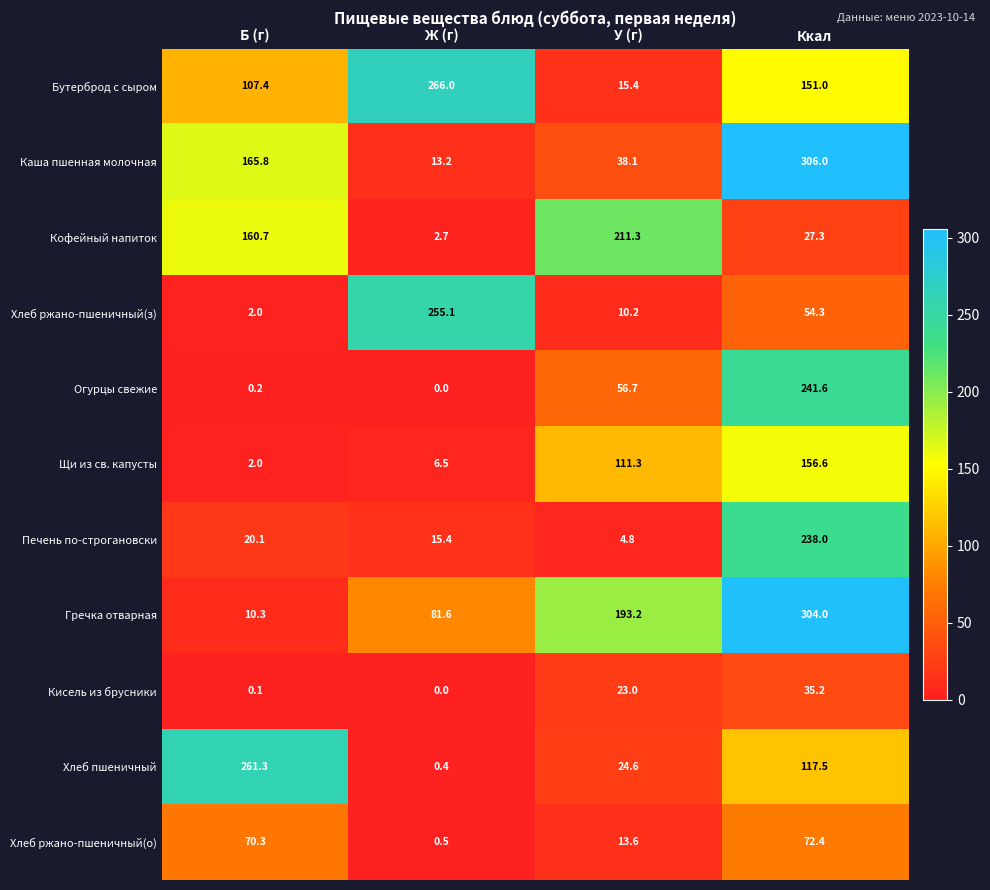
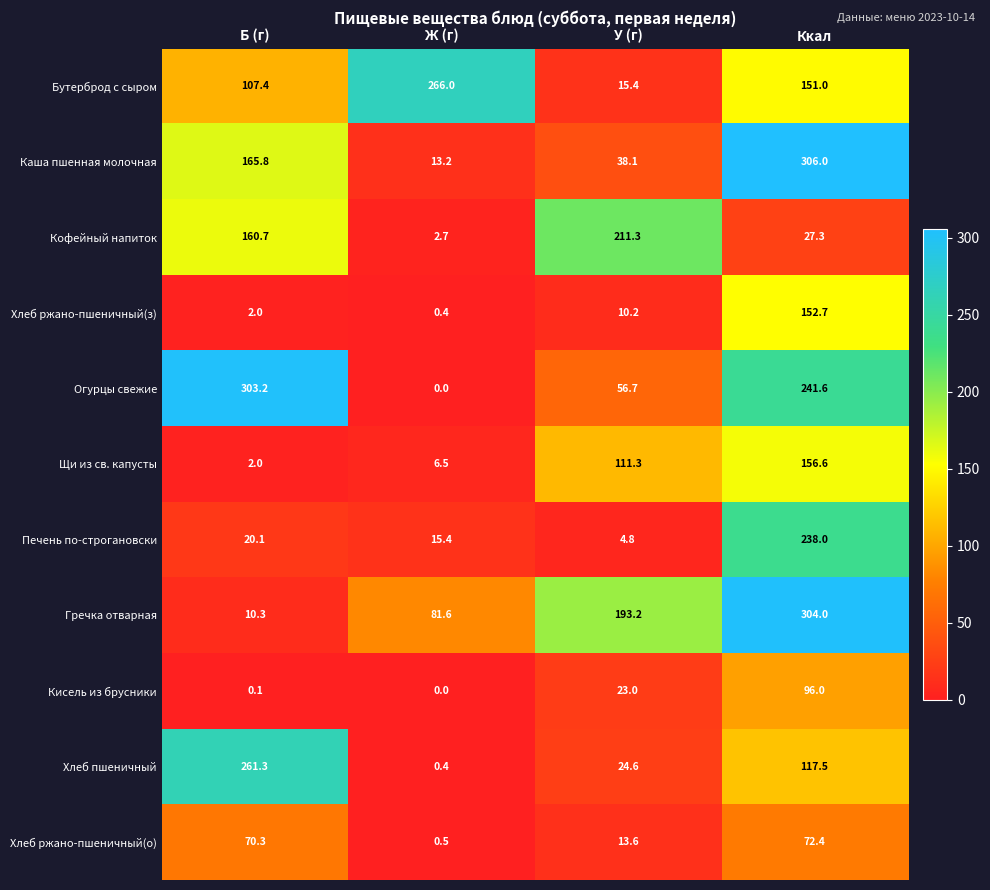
  {
    "Бутерброд с сыром": {
      "Б (г)": 107.4,
      "Ж (г)": 266.0,
      "У (г)": 15.4,
      "Ккал": 151.0
    },
    "Каша пшенная молочная": {
      "Б (г)": 165.8,
      "Ж (г)": 13.2,
      "У (г)": 38.1,
      "Ккал": 306.0
    },
    "Кофейный напиток": {
      "Б (г)": 160.7,
      "Ж (г)": 2.7,
      "У (г)": 211.3,
      "Ккал": 27.3
    },
    "Хлеб ржано-пшеничный(з)": {
      "Б (г)": 2.0,
-     "Ж (г)": 255.1,
+     "Ж (г)": 0.4,
      "У (г)": 10.2,
-     "Ккал": 54.3
+     "Ккал": 152.7
    },
    "Огурцы свежие": {
-     "Б (г)": 0.2,
+     "Б (г)": 303.2,
      "Ж (г)": 0.0,
      "У (г)": 56.7,
      "Ккал": 241.6
    },
    "Щи из св. капусты": {
      "Б (г)": 2.0,
      "Ж (г)": 6.5,
      "У (г)": 111.3,
      "Ккал": 156.6
    },
    "Печень по-строгановски": {
      "Б (г)": 20.1,
      "Ж (г)": 15.4,
      "У (г)": 4.8,
      "Ккал": 238.0
    },
    "Гречка отварная": {
      "Б (г)": 10.3,
      "Ж (г)": 81.6,
      "У (г)": 193.2,
      "Ккал": 304.0
    },
    "Кисель из брусники": {
      "Б (г)": 0.1,
      "Ж (г)": 0.0,
      "У (г)": 23.0,
-     "Ккал": 35.2
+     "Ккал": 96.0
    },
    "Хлеб пшеничный": {
      "Б (г)": 261.3,
      "Ж (г)": 0.4,
      "У (г)": 24.6,
      "Ккал": 117.5
    },
    "Хлеб ржано-пшеничный(о)": {
      "Б (г)": 70.3,
      "Ж (г)": 0.5,
      "У (г)": 13.6,
      "Ккал": 72.4
    }
  }
